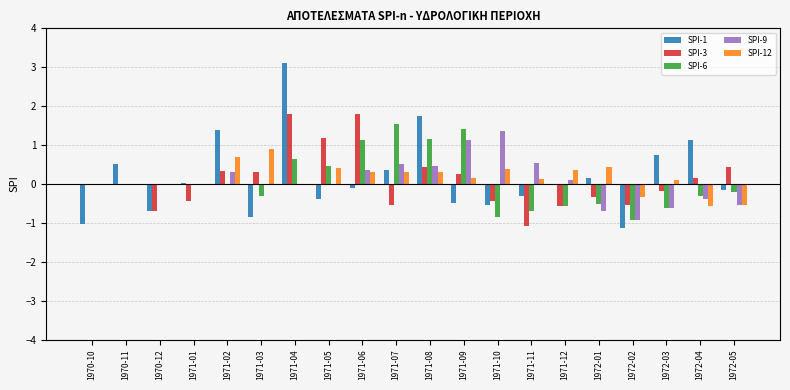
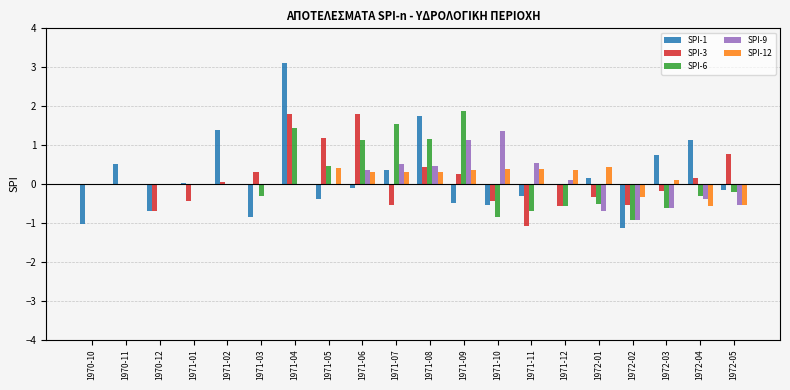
  {
    "SPI-1": {
      "1970-10": -1.0,
      "1970-11": 0.5,
      "1970-12": -0.7,
      "1971-02": 1.4,
      "1971-03": -0.8,
      "1971-04": 3.1,
      "1971-05": -0.4,
      "1971-06": -0.1,
      "1971-07": 0.4,
      "1971-08": 1.8,
      "1971-09": -0.5,
      "1971-10": -0.5,
      "1971-11": -0.3,
      "1972-01": 0.1,
      "1972-02": -1.1,
      "1972-03": 0.8,
      "1972-04": 1.1,
      "1972-05": -0.2
    },
    "SPI-3": {
      "1970-10": 0.0,
      "1970-11": 0.0,
      "1970-12": -0.7,
      "1971-01": -0.5,
-     "1971-02": 0.3,
+     "1971-02": 0.1,
      "1971-03": 0.3,
      "1971-04": 1.8,
      "1971-05": 1.2,
      "1971-06": 1.8,
      "1971-07": -0.5,
      "1971-08": 0.4,
      "1971-09": 0.3,
      "1971-10": -0.4,
      "1971-11": -1.1,
      "1971-12": -0.6,
      "1972-01": -0.3,
      "1972-02": -0.6,
      "1972-03": -0.2,
      "1972-04": 0.2,
-     "1972-05": 0.4
+     "1972-05": 0.8
    },
    "SPI-6": {
      "1970-10": 0.0,
      "1970-11": 0.0,
      "1970-12": 0.0,
      "1971-01": 0.0,
      "1971-02": 0.0,
      "1971-03": -0.3,
-     "1971-04": 0.7,
+     "1971-04": 1.5,
      "1971-05": 0.5,
      "1971-06": 1.1,
      "1971-07": 1.6,
      "1971-08": 1.2,
-     "1971-09": 1.4,
+     "1971-09": 1.9,
      "1971-10": -0.9,
      "1971-11": -0.7,
      "1971-12": -0.6,
      "1972-01": -0.5,
      "1972-02": -0.9,
      "1972-03": -0.6,
      "1972-04": -0.3,
      "1972-05": -0.2
    },
    "SPI-9": {
      "1970-10": 0.0,
      "1970-11": 0.0,
      "1970-12": 0.0,
      "1971-01": 0.0,
-     "1971-02": 0.3,
+     "1971-02": 0.0,
      "1971-03": 0.0,
      "1971-04": 0.0,
      "1971-05": 0.0,
      "1971-06": 0.4,
      "1971-07": 0.5,
      "1971-08": 0.5,
      "1971-09": 1.1,
      "1971-10": 1.4,
      "1971-11": 0.5,
      "1971-12": 0.1,
      "1972-01": -0.7,
      "1972-02": -0.9,
      "1972-03": -0.6,
      "1972-04": -0.4,
      "1972-05": -0.6
    },
    "SPI-12": {
      "1970-10": 0.0,
      "1970-11": 0.0,
      "1970-12": 0.0,
      "1971-01": 0.0,
-     "1971-02": 0.7,
-     "1971-03": 0.9,
+     "1971-02": 0.0,
+     "1971-03": 0.0,
      "1971-04": 0.0,
      "1971-05": 0.4,
      "1971-06": 0.3,
      "1971-07": 0.3,
      "1971-08": 0.3,
-     "1971-09": 0.1,
+     "1971-09": 0.4,
      "1971-10": 0.4,
-     "1971-11": 0.1,
+     "1971-11": 0.4,
      "1971-12": 0.4,
      "1972-01": 0.4,
      "1972-02": -0.3,
      "1972-03": 0.1,
      "1972-04": -0.6,
      "1972-05": -0.6
    }
  }
